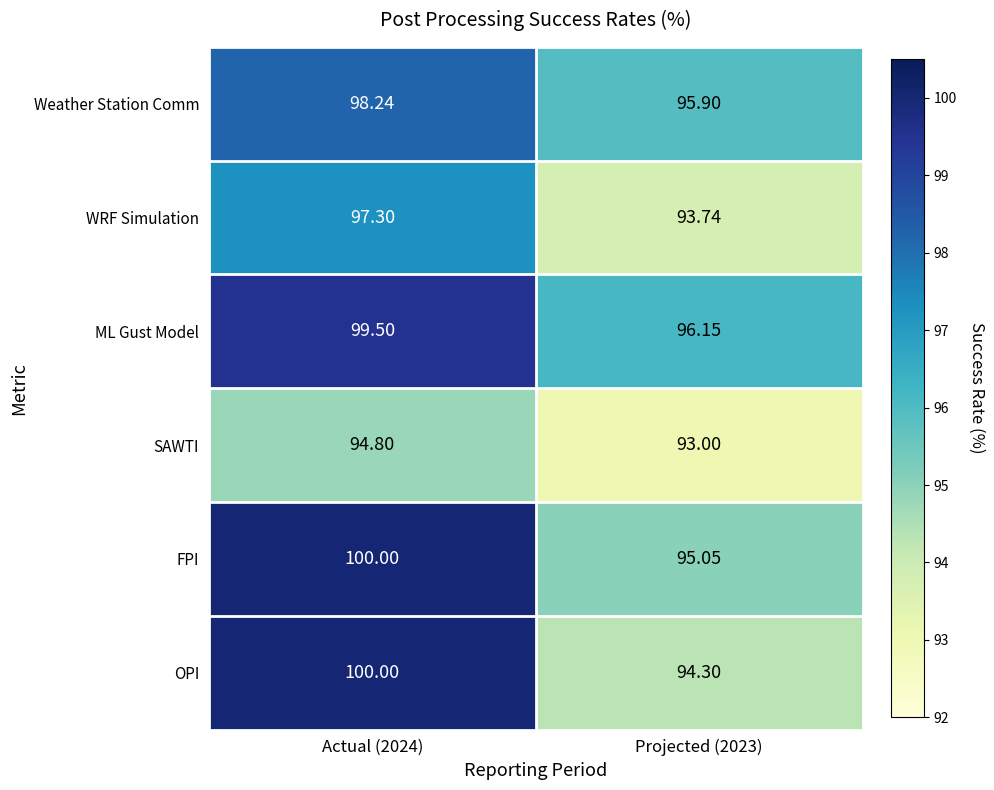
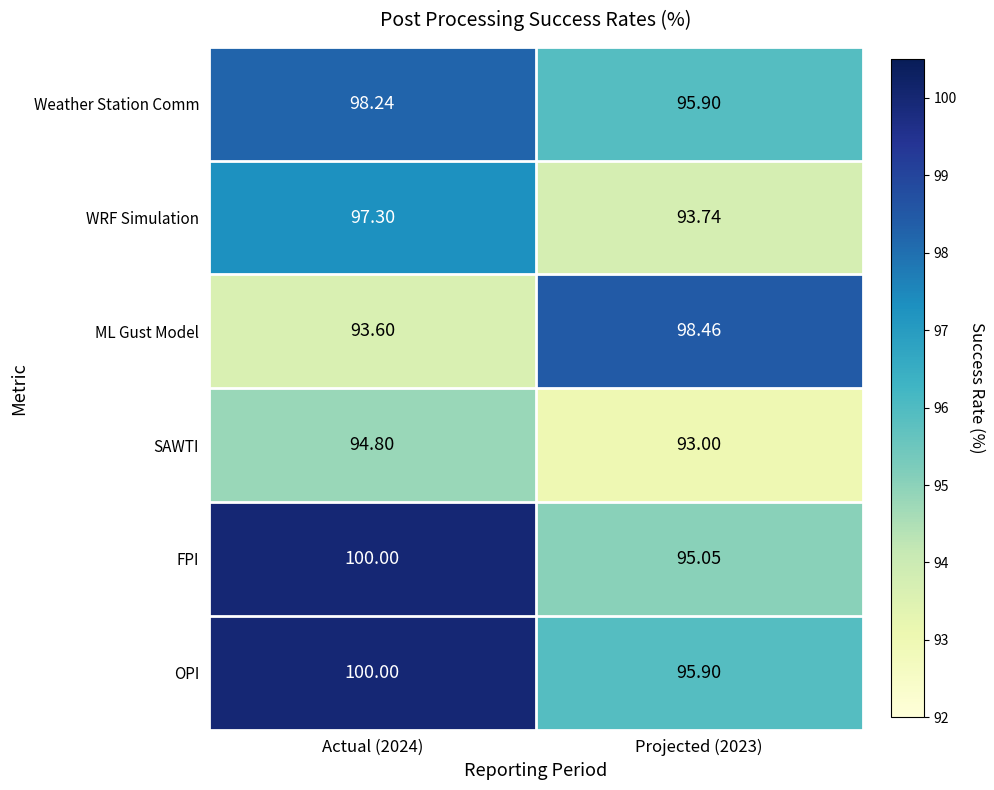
  {
    "Weather Station Comm": {
      "Actual (2024)": 98.24,
      "Projected (2023)": 95.90
    },
    "WRF Simulation": {
      "Actual (2024)": 97.30,
      "Projected (2023)": 93.74
    },
    "ML Gust Model": {
-     "Actual (2024)": 99.50,
-     "Projected (2023)": 96.15
+     "Actual (2024)": 93.60,
+     "Projected (2023)": 98.46
    },
    "SAWTI": {
      "Actual (2024)": 94.80,
      "Projected (2023)": 93.00
    },
    "FPI": {
      "Actual (2024)": 100.00,
      "Projected (2023)": 95.05
    },
    "OPI": {
      "Actual (2024)": 100.00,
-     "Projected (2023)": 94.30
+     "Projected (2023)": 95.90
    }
  }
